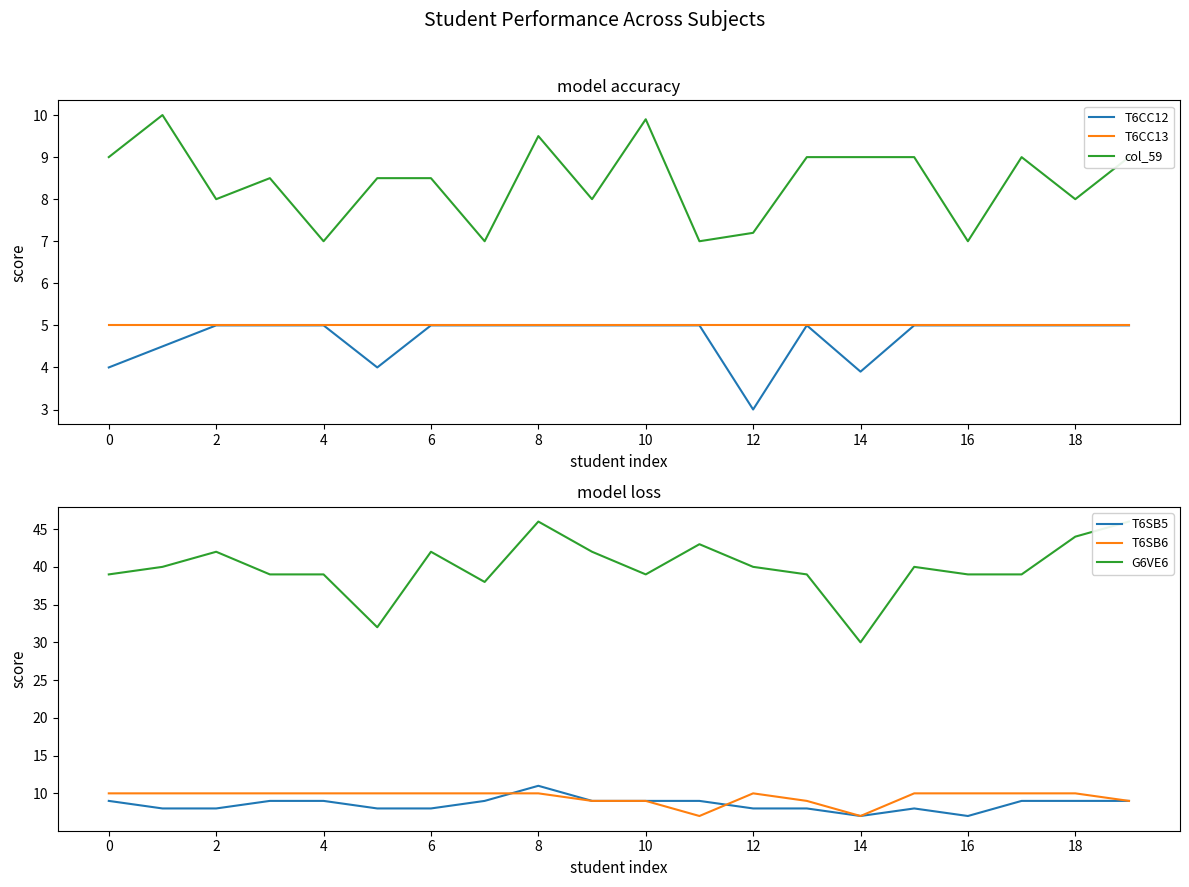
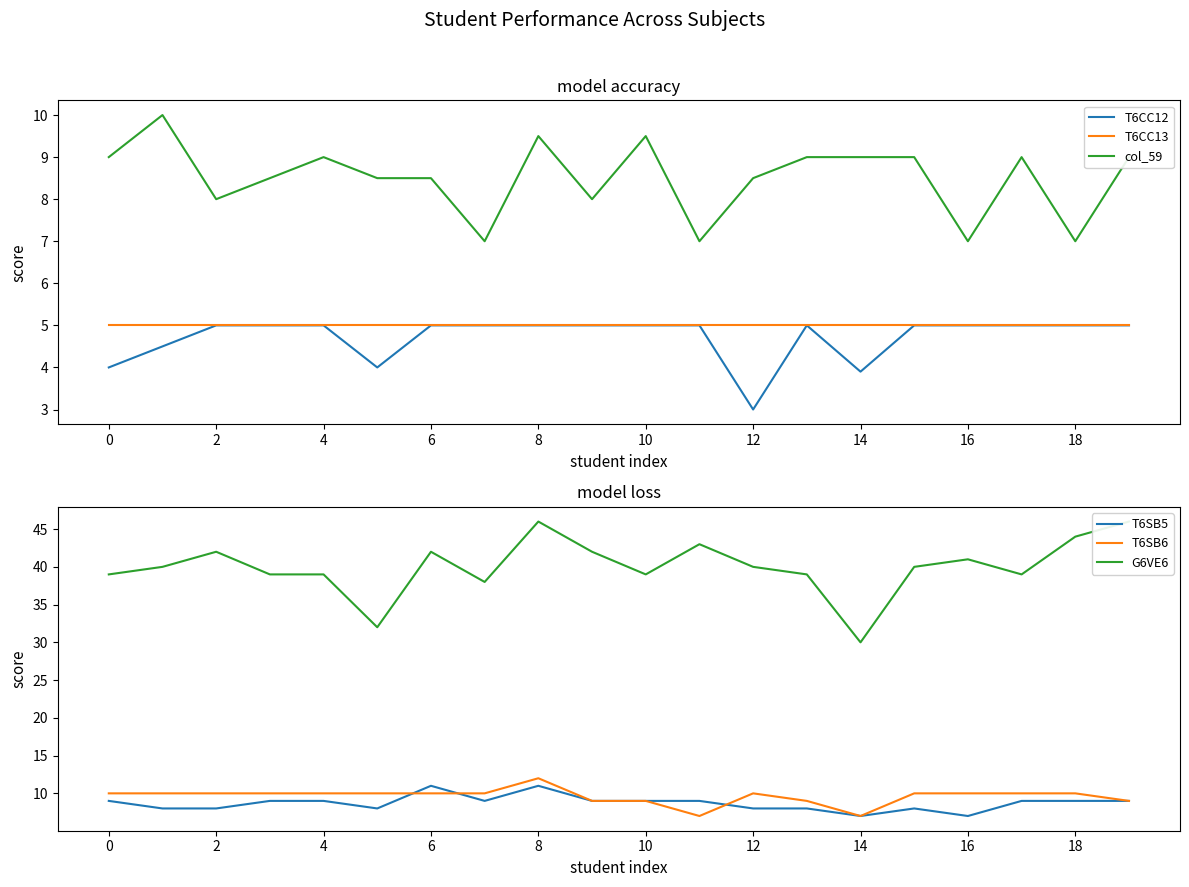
  {
    "model accuracy": {
      "T6CC12": {
        "0": 4.0,
        "12": 3.0,
        "14": 3.9
      },
      "T6CC13": {
        "0": 5.0,
        "12": 5.0,
        "14": 5.0
      },
      "col_59": {
        "0": 9.0,
        "2": 8.0,
-       "4": 7,
+       "4": 9,
        "6": 8.5,
        "8": 9.5,
-       "10": 9.9,
-       "12": 7.2,
+       "10": 9.5,
+       "12": 8.5,
        "14": 9.0,
        "16": 7.0,
-       "18": 8
+       "18": 7
      }
    },
    "model loss": {
      "T6SB5": {
        "0": 9,
        "2": 8,
        "4": 9,
-       "6": 8,
+       "6": 11,
        "8": 11,
        "12": 8,
        "16": 7,
        "18": 9
      },
      "T6SB6": {
        "0": 10,
        "2": 10,
        "4": 10,
        "6": 10,
-       "8": 10,
+       "8": 12,
        "12": 10,
        "16": 10,
        "18": 10
      },
      "G6VE6": {
        "0": 39,
        "2": 42,
        "4": 39,
        "6": 42,
        "8": 46,
        "10": 39,
        "12": 40,
        "14": 30,
-       "16": 39,
+       "16": 41,
        "18": 44
      }
    }
  }
